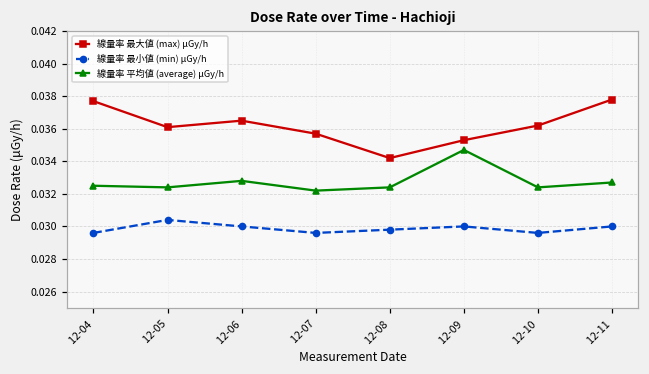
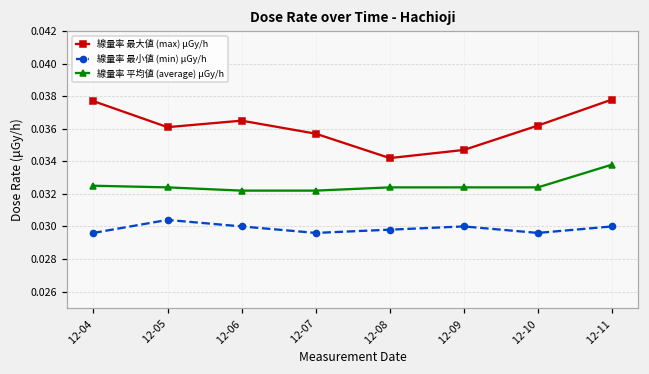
  {
    "線量率 最大値 (max) μGy/h": {
      "12-04": 0.0377,
      "12-05": 0.0361,
      "12-06": 0.0365,
      "12-07": 0.0357,
      "12-08": 0.0342,
-     "12-09": 0.0353,
+     "12-09": 0.0347,
      "12-10": 0.0362,
      "12-11": 0.0378
    },
    "線量率 最小値 (min) μGy/h": {
      "12-04": 0.0296,
      "12-05": 0.0304,
      "12-06": 0.0300,
      "12-07": 0.0296,
      "12-08": 0.0298,
      "12-09": 0.0300,
      "12-10": 0.0296,
      "12-11": 0.0300
    },
    "線量率 平均値 (average) μGy/h": {
      "12-04": 0.0325,
      "12-05": 0.0324,
-     "12-06": 0.0328,
+     "12-06": 0.0322,
      "12-07": 0.0322,
      "12-08": 0.0324,
-     "12-09": 0.0347,
+     "12-09": 0.0324,
      "12-10": 0.0324,
-     "12-11": 0.0327
+     "12-11": 0.0338
    }
  }
